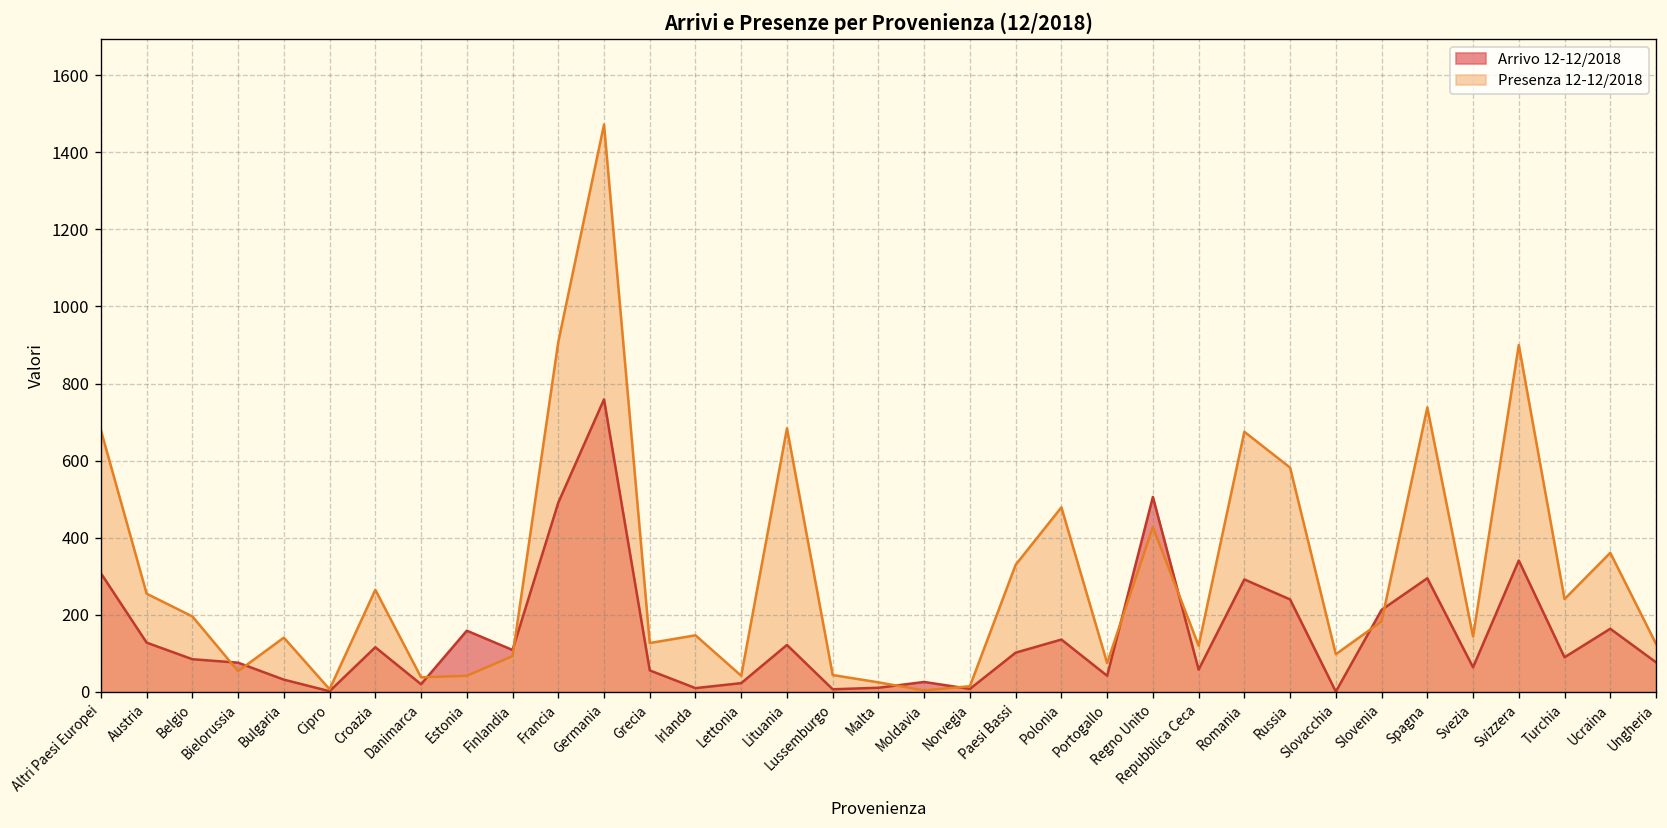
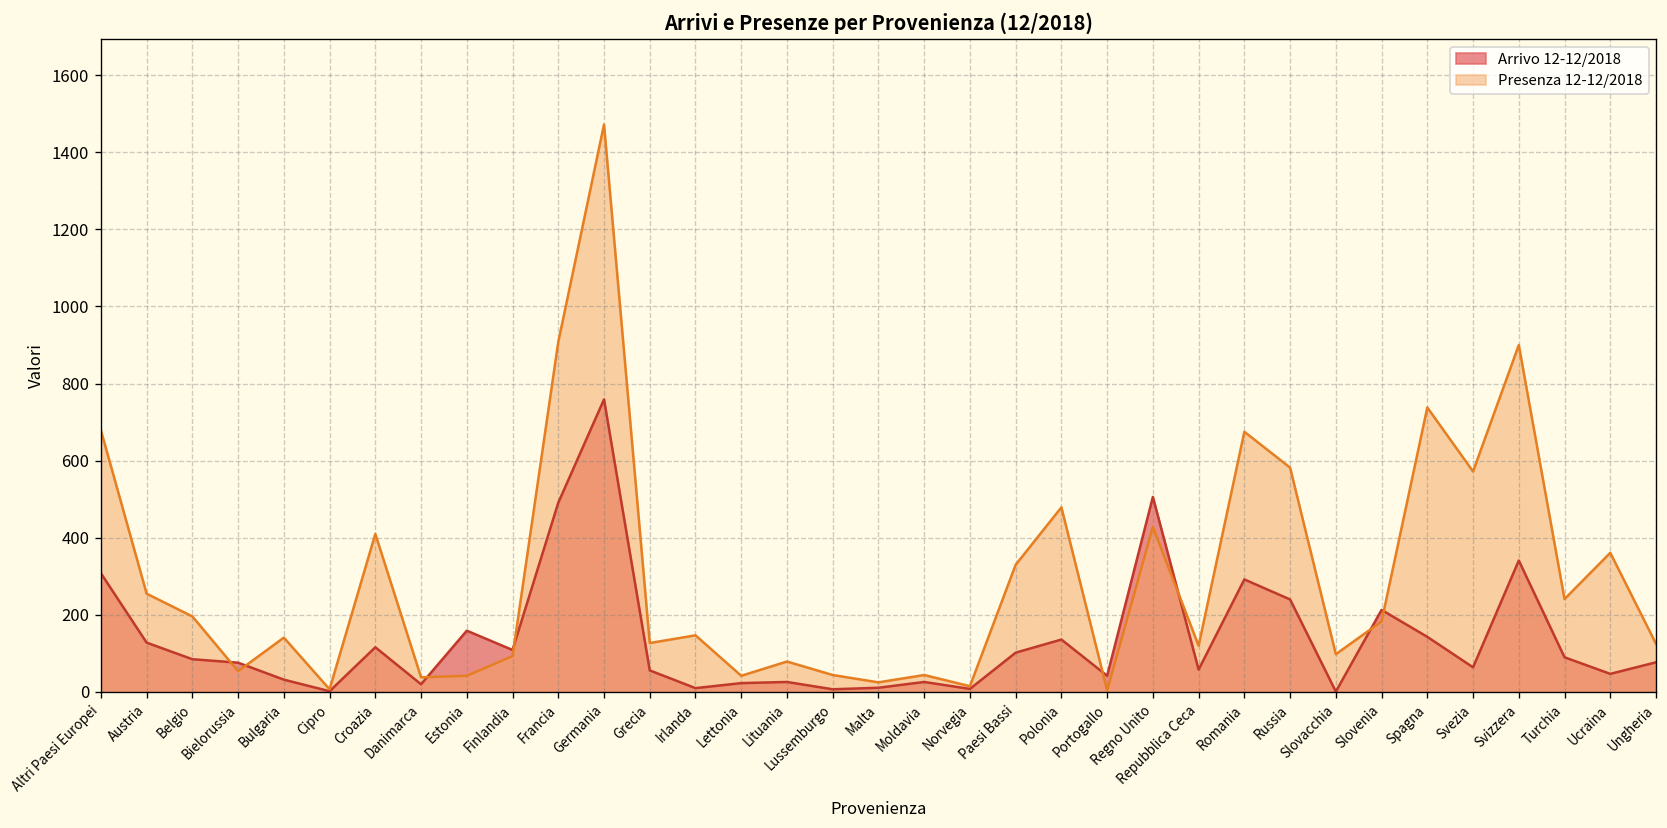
  {
    "Arrivo 12-12/2018": {
      "Altri Paesi Europei": 310,
      "Austria": 130,
      "Belgio": 90,
      "Bielorussia": 80,
      "Bulgaria": 30,
      "Croazia": 120,
      "Danimarca": 20,
      "Estonia": 160,
      "Finlandia": 110,
      "Francia": 490,
      "Germania": 760,
      "Grecia": 60,
      "Irlanda": 10,
      "Lettonia": 20,
-     "Lituania": 120,
+     "Lituania": 30,
      "Lussemburgo": 10,
      "Malta": 10,
      "Moldavia": 30,
      "Paesi Bassi": 100,
      "Polonia": 140,
      "Portogallo": 40,
      "Regno Unito": 510,
      "Repubblica Ceca": 60,
      "Romania": 290,
      "Russia": 240,
      "Slovacchia": 0,
      "Slovenia": 210,
-     "Spagna": 300,
+     "Spagna": 140,
      "Svezia": 60,
      "Svizzera": 340,
      "Turchia": 90,
-     "Ucraina": 160,
+     "Ucraina": 50,
      "Ungheria": 80
    },
    "Presenza 12-12/2018": {
      "Altri Paesi Europei": 680,
      "Austria": 260,
      "Belgio": 200,
      "Bielorussia": 50,
      "Bulgaria": 140,
-     "Croazia": 270,
+     "Croazia": 410,
      "Danimarca": 40,
      "Estonia": 40,
      "Finlandia": 90,
      "Francia": 910,
      "Germania": 1470,
      "Grecia": 130,
      "Irlanda": 150,
      "Lettonia": 40,
-     "Lituania": 680,
+     "Lituania": 80,
      "Lussemburgo": 40,
      "Malta": 30,
-     "Moldavia": 0,
+     "Moldavia": 40,
      "Paesi Bassi": 330,
      "Polonia": 480,
-     "Portogallo": 80,
+     "Portogallo": 0,
      "Regno Unito": 430,
      "Repubblica Ceca": 120,
      "Romania": 680,
      "Russia": 580,
      "Slovacchia": 100,
      "Slovenia": 180,
      "Spagna": 740,
-     "Svezia": 140,
+     "Svezia": 570,
      "Svizzera": 900,
      "Turchia": 240,
      "Ucraina": 360,
      "Ungheria": 130
    }
  }
